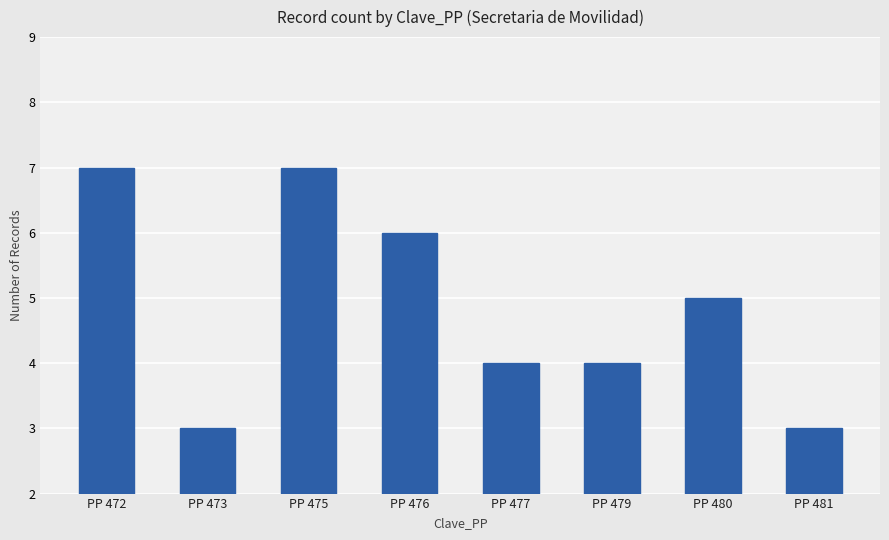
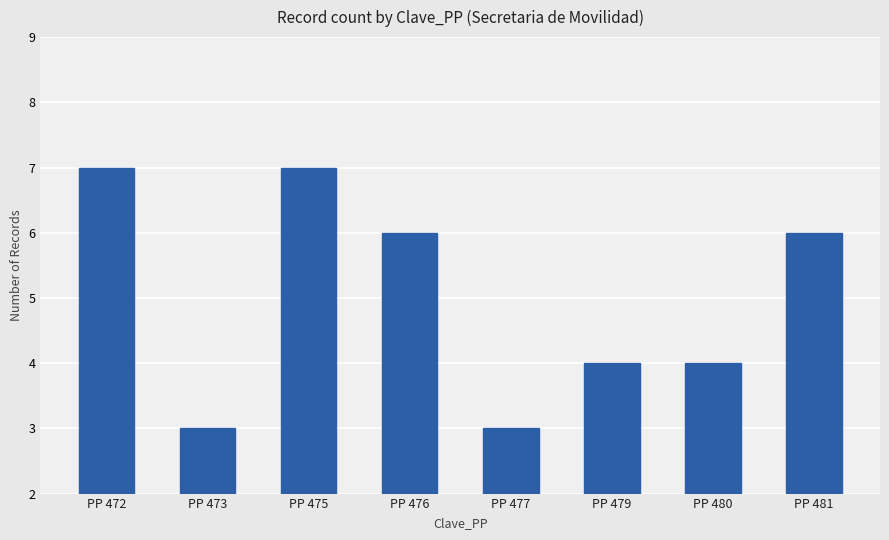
  {
    "PP 472": 7,
    "PP 473": 3,
    "PP 475": 7,
    "PP 476": 6,
-   "PP 477": 4,
+   "PP 477": 3,
    "PP 479": 4,
-   "PP 480": 5,
-   "PP 481": 3
+   "PP 480": 4,
+   "PP 481": 6
  }
